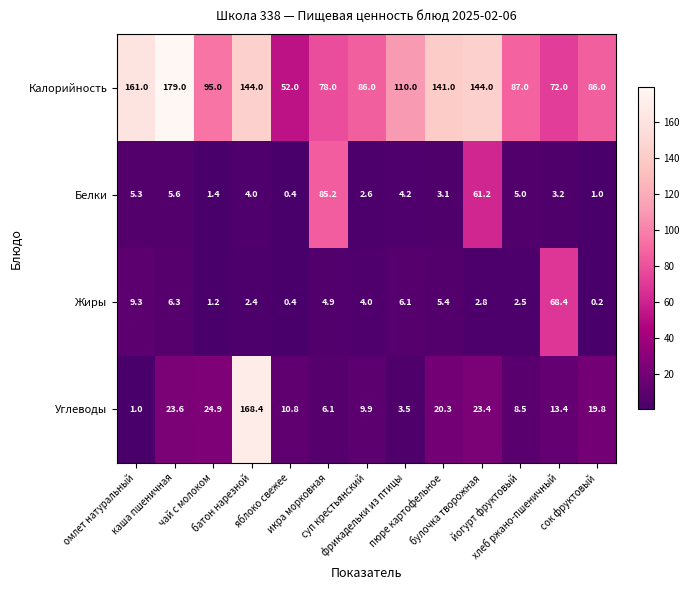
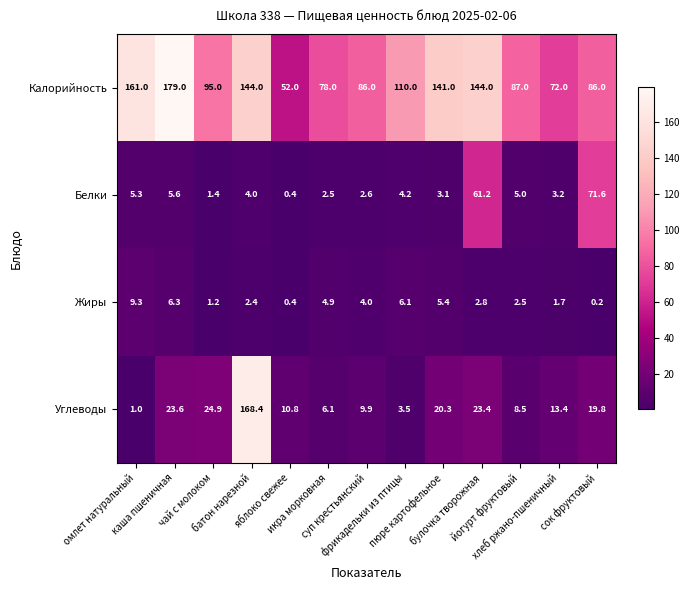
  {
    "Калорийность": {
      "омлет натуральный": 161.0,
      "каша пшеничная": 179.0,
      "чай с молоком": 95.0,
      "батон нарезной": 144.0,
      "яблоко свежее": 52.0,
      "икра морковная": 78.0,
      "суп крестьянский": 86.0,
      "фрикадельки из птицы": 110.0,
      "пюре картофельное": 141.0,
      "булочка творожная": 144.0,
      "йогурт фруктовый": 87.0,
      "хлеб ржано-пшеничный": 72.0,
      "сок фруктовый": 86.0
    },
    "Белки": {
      "омлет натуральный": 5.3,
      "каша пшеничная": 5.6,
      "чай с молоком": 1.4,
      "батон нарезной": 4.0,
      "яблоко свежее": 0.4,
-     "икра морковная": 85.2,
+     "икра морковная": 2.5,
      "суп крестьянский": 2.6,
      "фрикадельки из птицы": 4.2,
      "пюре картофельное": 3.1,
      "булочка творожная": 61.2,
      "йогурт фруктовый": 5.0,
      "хлеб ржано-пшеничный": 3.2,
-     "сок фруктовый": 1.0
+     "сок фруктовый": 71.6
    },
    "Жиры": {
      "омлет натуральный": 9.3,
      "каша пшеничная": 6.3,
      "чай с молоком": 1.2,
      "батон нарезной": 2.4,
      "яблоко свежее": 0.4,
      "икра морковная": 4.9,
      "суп крестьянский": 4.0,
      "фрикадельки из птицы": 6.1,
      "пюре картофельное": 5.4,
      "булочка творожная": 2.8,
      "йогурт фруктовый": 2.5,
-     "хлеб ржано-пшеничный": 68.4,
+     "хлеб ржано-пшеничный": 1.7,
      "сок фруктовый": 0.2
    },
    "Углеводы": {
      "омлет натуральный": 1.0,
      "каша пшеничная": 23.6,
      "чай с молоком": 24.9,
      "батон нарезной": 168.4,
      "яблоко свежее": 10.8,
      "икра морковная": 6.1,
      "суп крестьянский": 9.9,
      "фрикадельки из птицы": 3.5,
      "пюре картофельное": 20.3,
      "булочка творожная": 23.4,
      "йогурт фруктовый": 8.5,
      "хлеб ржано-пшеничный": 13.4,
      "сок фруктовый": 19.8
    }
  }
